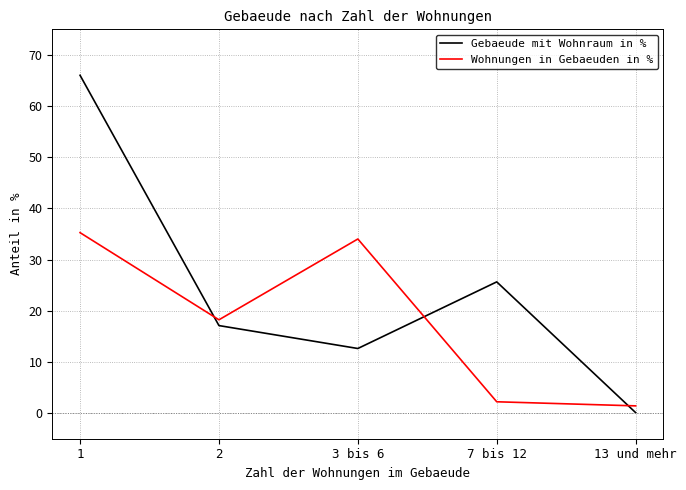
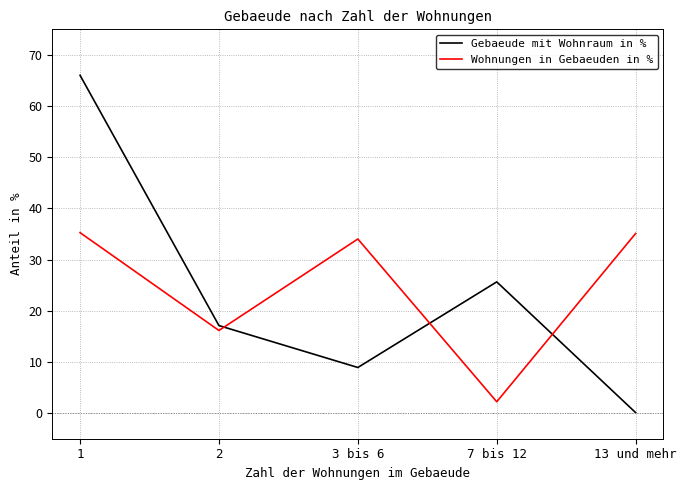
  {
    "Gebaeude mit Wohnraum in %": {
      "1": 66,
      "2": 17,
-     "3 bis 6": 13,
+     "3 bis 6": 9,
      "7 bis 12": 26,
      "13 und mehr": 0
    },
    "Wohnungen in Gebaeuden in %": {
      "1": 35,
-     "2": 18,
+     "2": 16,
      "3 bis 6": 34,
      "7 bis 12": 2,
-     "13 und mehr": 1
+     "13 und mehr": 35
    }
  }
